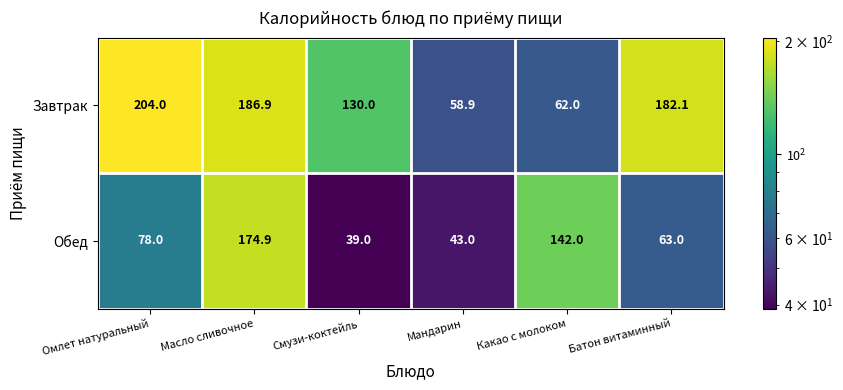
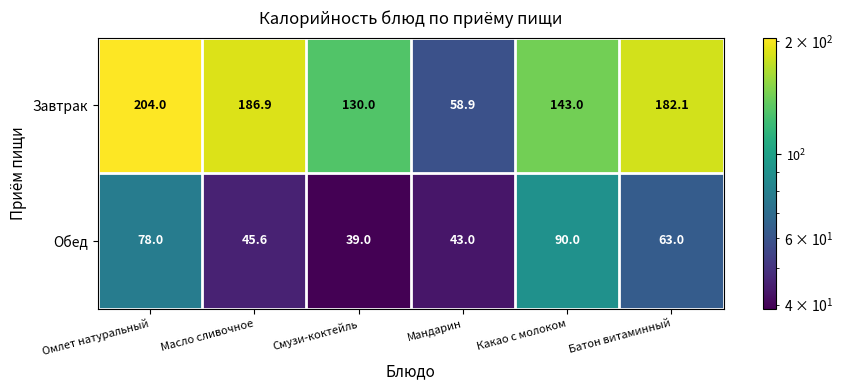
  {
    "Завтрак": {
      "Омлет натуральный": 204.0,
      "Масло сливочное": 186.9,
      "Смузи-коктейль": 130.0,
      "Мандарин": 58.9,
-     "Какао с молоком": 62.0,
+     "Какао с молоком": 143.0,
      "Батон витаминный": 182.1
    },
    "Обед": {
      "Омлет натуральный": 78.0,
-     "Масло сливочное": 174.9,
+     "Масло сливочное": 45.6,
      "Смузи-коктейль": 39.0,
      "Мандарин": 43.0,
-     "Какао с молоком": 142.0,
+     "Какао с молоком": 90.0,
      "Батон витаминный": 63.0
    }
  }
